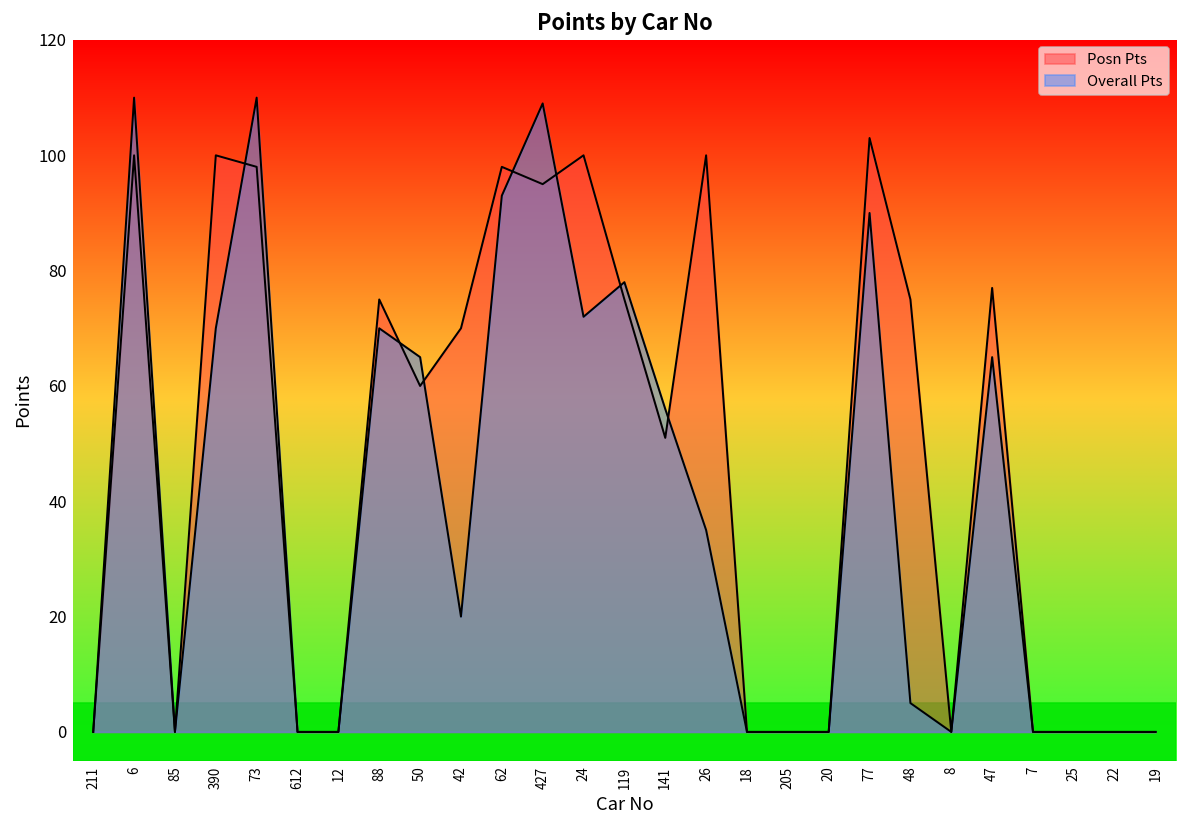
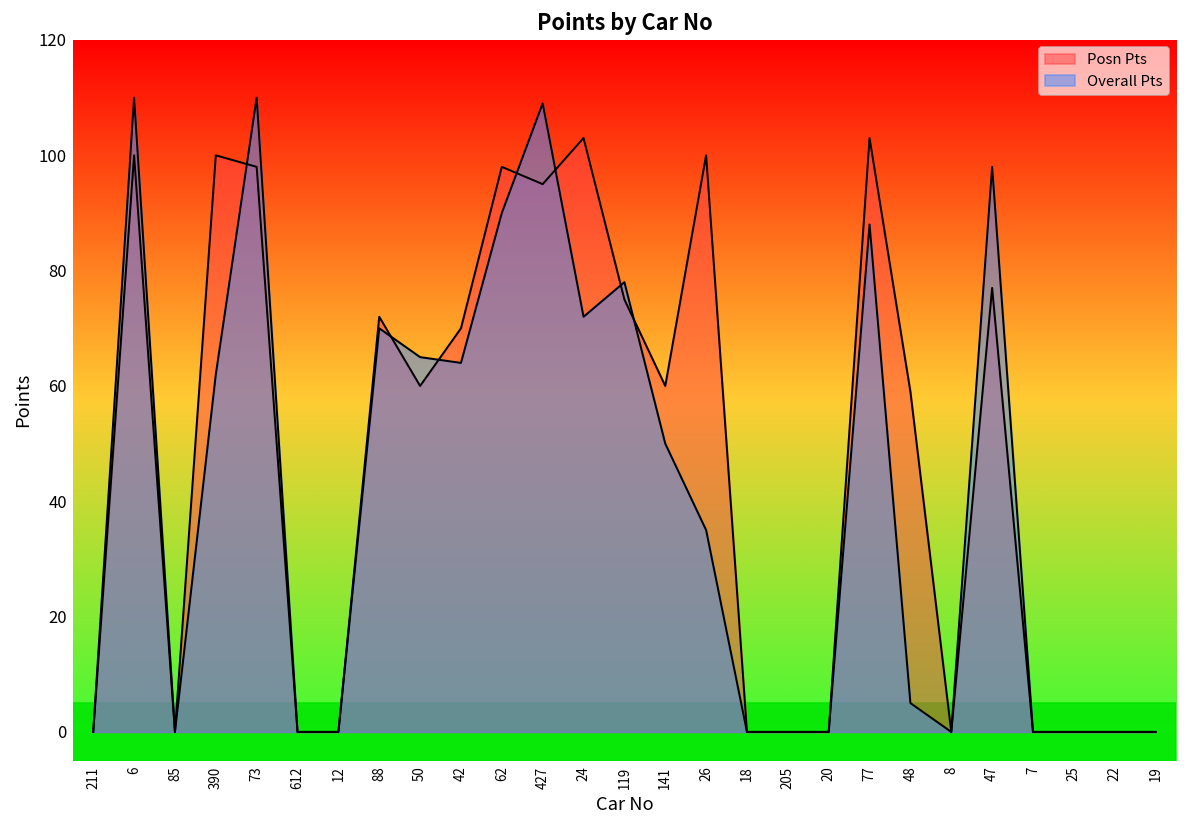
  {
    "Posn Pts": {
      "6": 100,
      "390": 100,
      "73": 98,
-     "88": 75,
+     "88": 72,
      "50": 60,
      "42": 70,
      "62": 98,
      "427": 95,
-     "24": 100,
+     "24": 103,
      "119": 75,
-     "141": 51,
+     "141": 60,
      "26": 100,
      "77": 103,
-     "48": 75,
+     "48": 59,
      "47": 77
    },
    "Overall Pts": {
      "6": 110,
-     "390": 70,
+     "390": 62,
      "73": 110,
      "88": 70,
      "50": 65,
-     "42": 20,
-     "62": 93,
+     "42": 64,
+     "62": 90,
      "427": 109,
      "24": 72,
      "119": 78,
-     "141": 56,
+     "141": 50,
      "26": 35,
-     "77": 90,
-     "47": 65
+     "77": 88,
+     "47": 98
    }
  }
